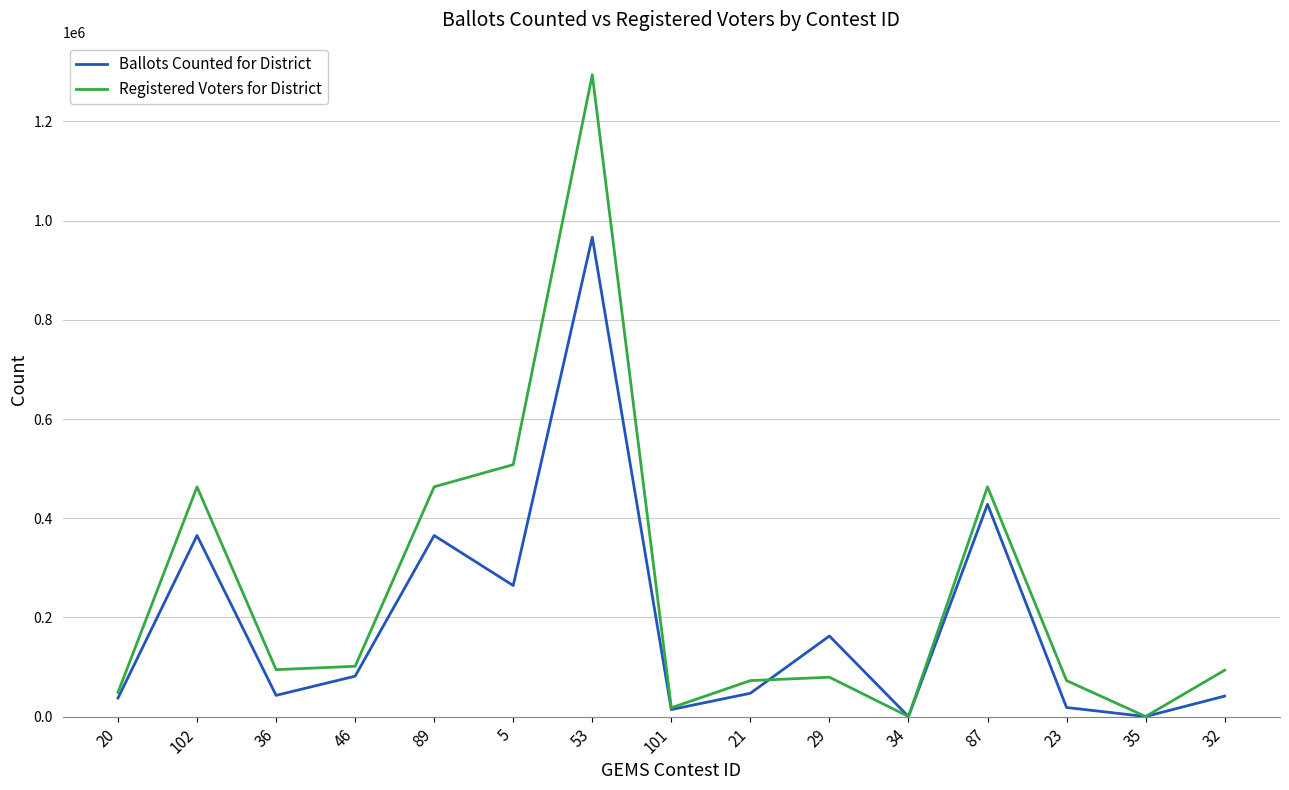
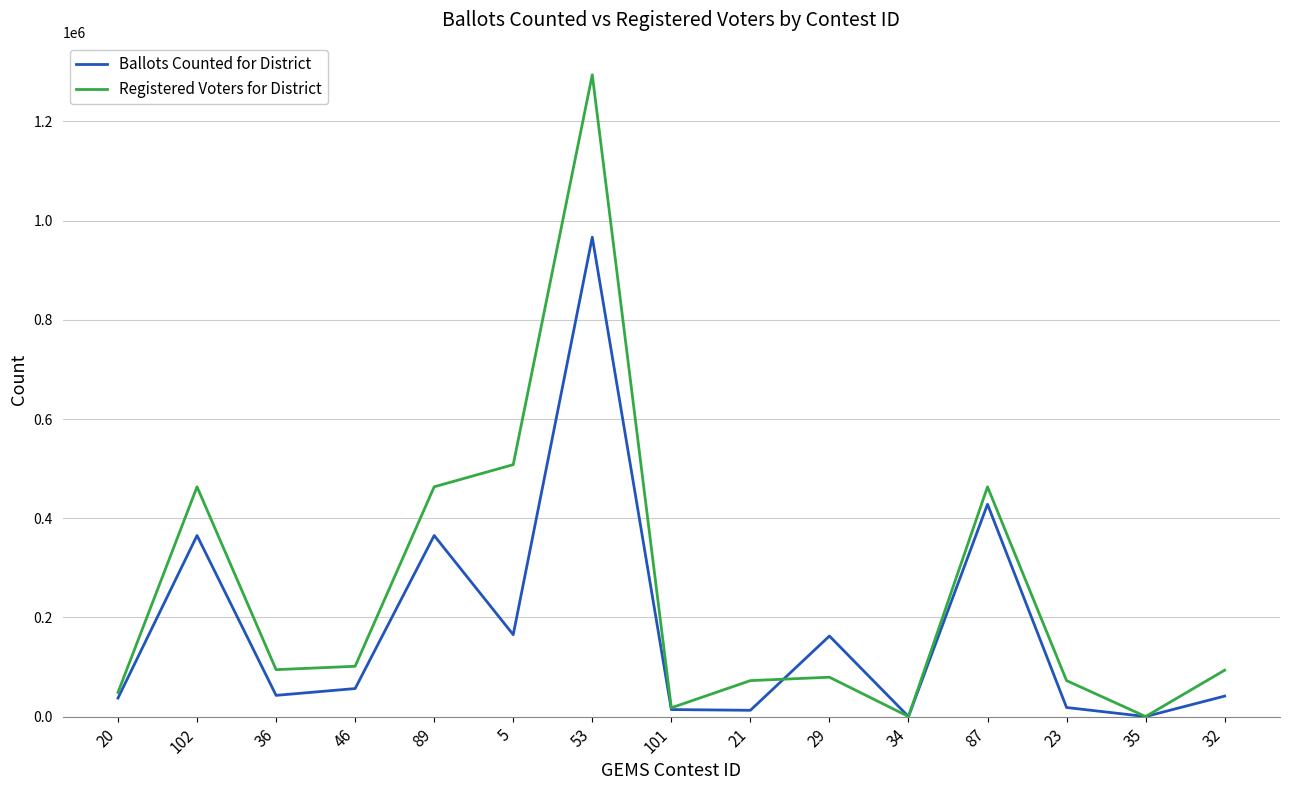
  {
    "Ballots Counted for District": {
      "20": 40000,
      "102": 370000,
      "36": 40000,
-     "46": 80000,
+     "46": 60000,
      "89": 370000,
-     "5": 260000,
+     "5": 170000,
      "53": 970000,
-     "21": 50000,
+     "21": 10000,
      "29": 160000,
      "87": 430000,
      "23": 20000,
      "32": 40000
    },
    "Registered Voters for District": {
      "20": 50000,
      "102": 460000,
      "36": 90000,
      "46": 100000,
      "89": 460000,
      "5": 510000,
      "53": 1290000,
      "21": 70000,
      "29": 80000,
      "87": 460000,
      "23": 70000,
      "32": 90000
    }
  }
